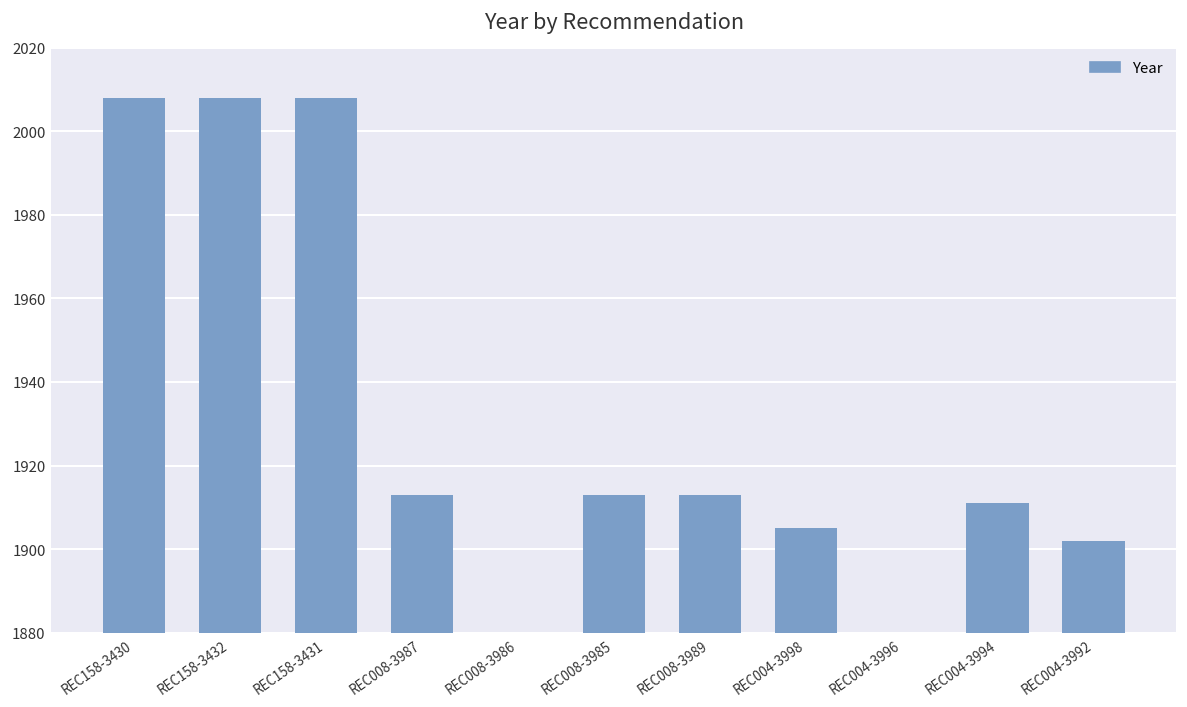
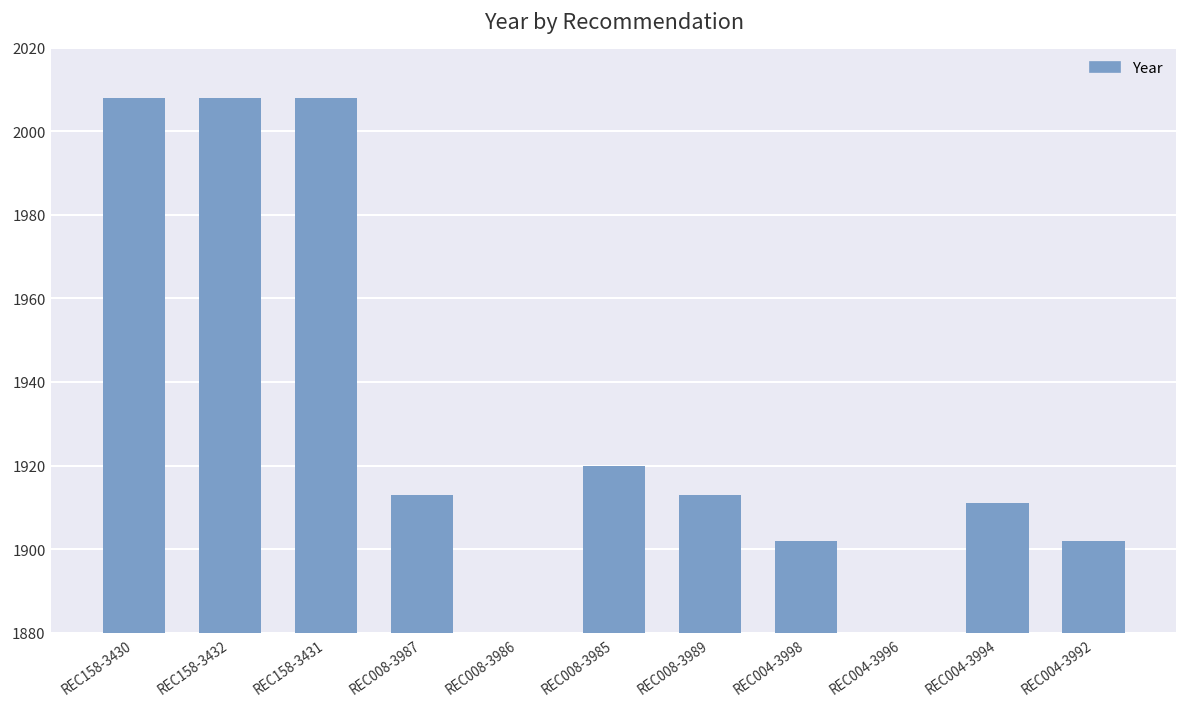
  {
    "REC158-3430": 2008,
    "REC158-3432": 2008,
    "REC158-3431": 2008,
    "REC008-3987": 1913,
-   "REC008-3985": 1913,
+   "REC008-3985": 1920,
    "REC008-3989": 1913,
-   "REC004-3998": 1905,
+   "REC004-3998": 1902,
    "REC004-3994": 1911,
    "REC004-3992": 1902
  }
